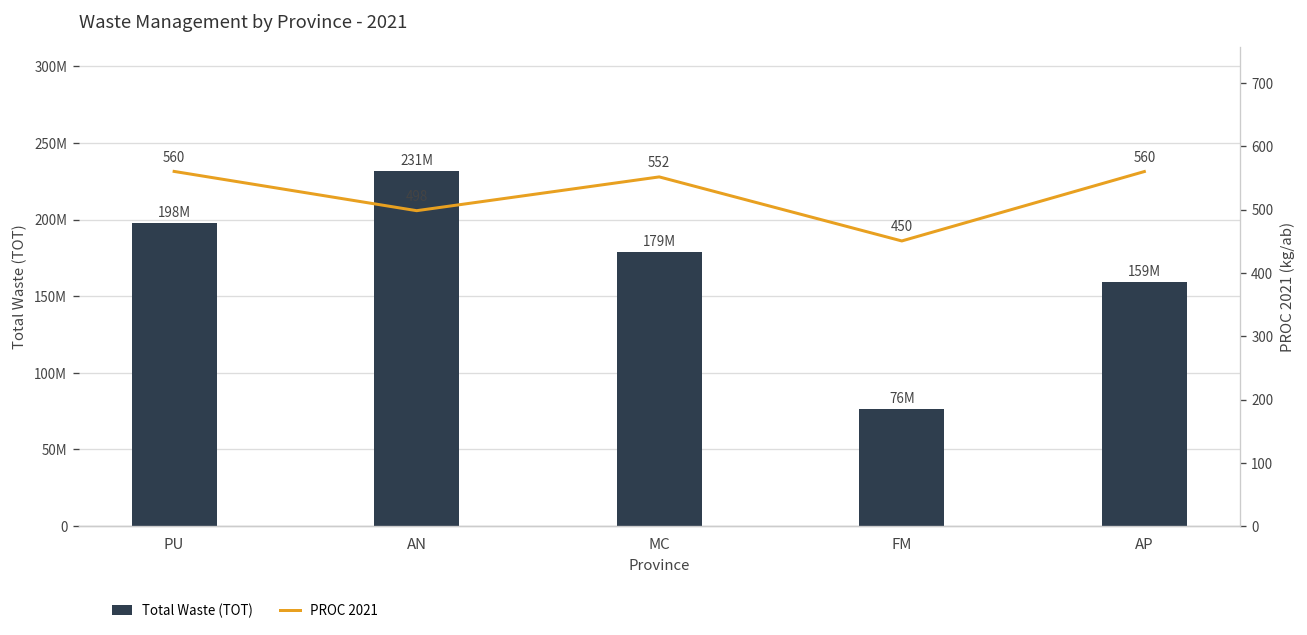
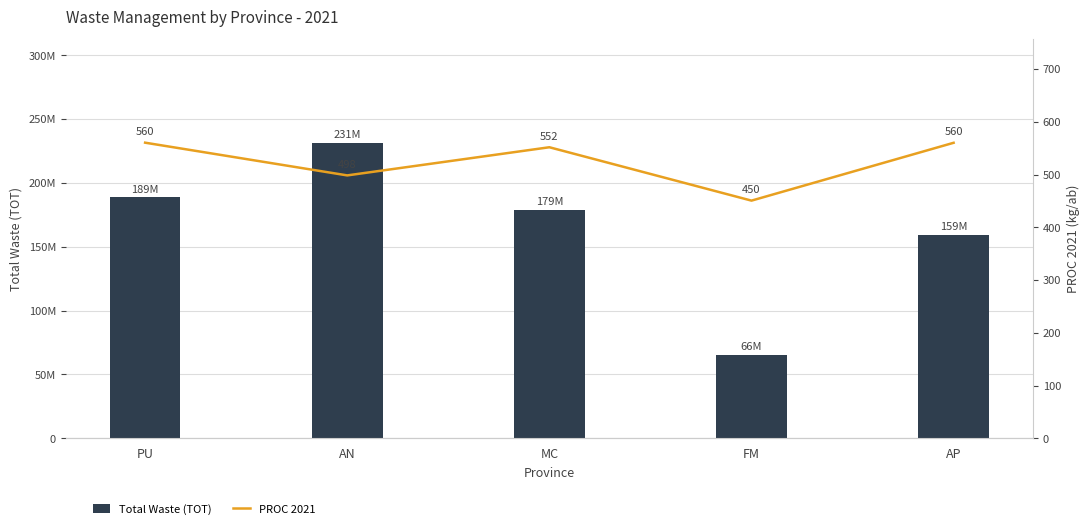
  {
    "Total Waste (TOT)": {
-     "PU": "198M",
+     "PU": "189M",
      "AN": "231M",
      "MC": "179M",
-     "FM": "76M",
+     "FM": "66M",
      "AP": "159M"
    },
    "PROC 2021": {
      "PU": "560",
      "MC": "552",
      "FM": "450",
      "AP": "560"
    }
  }
